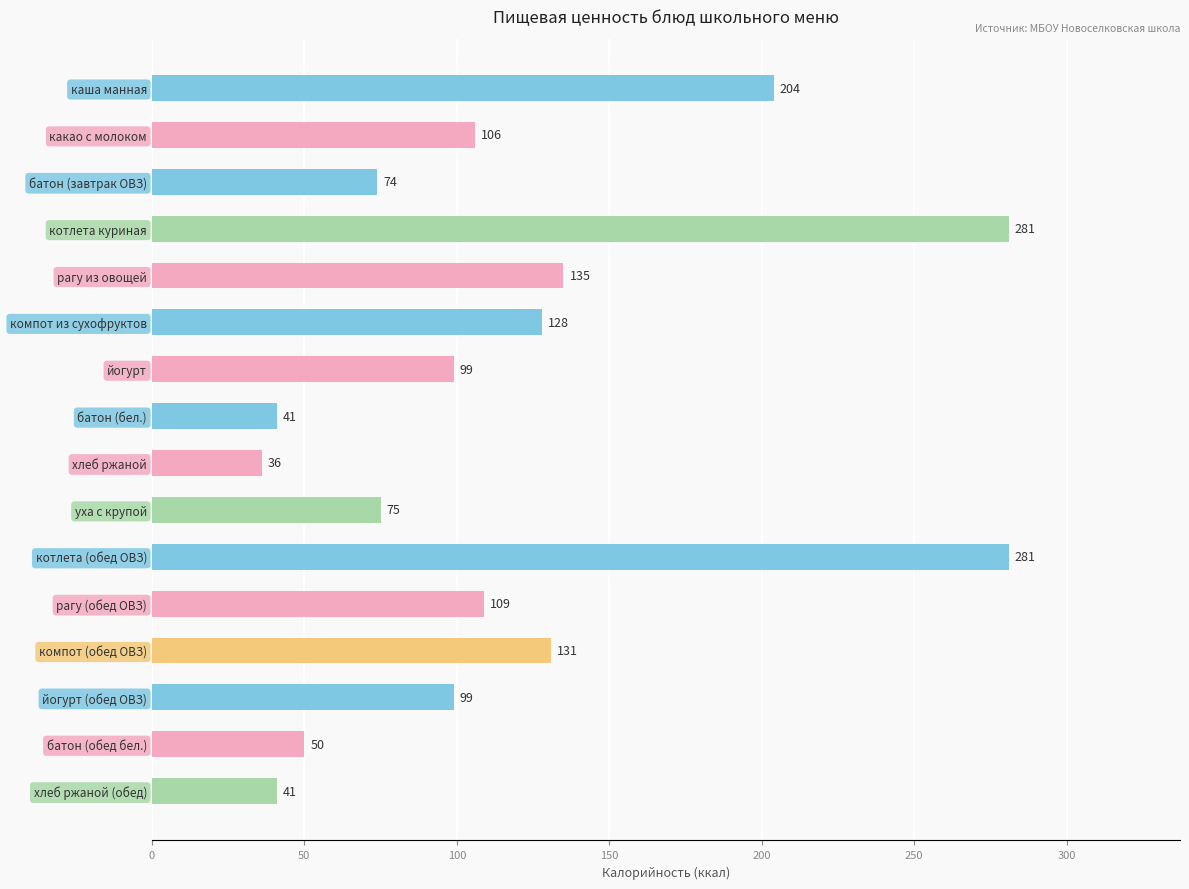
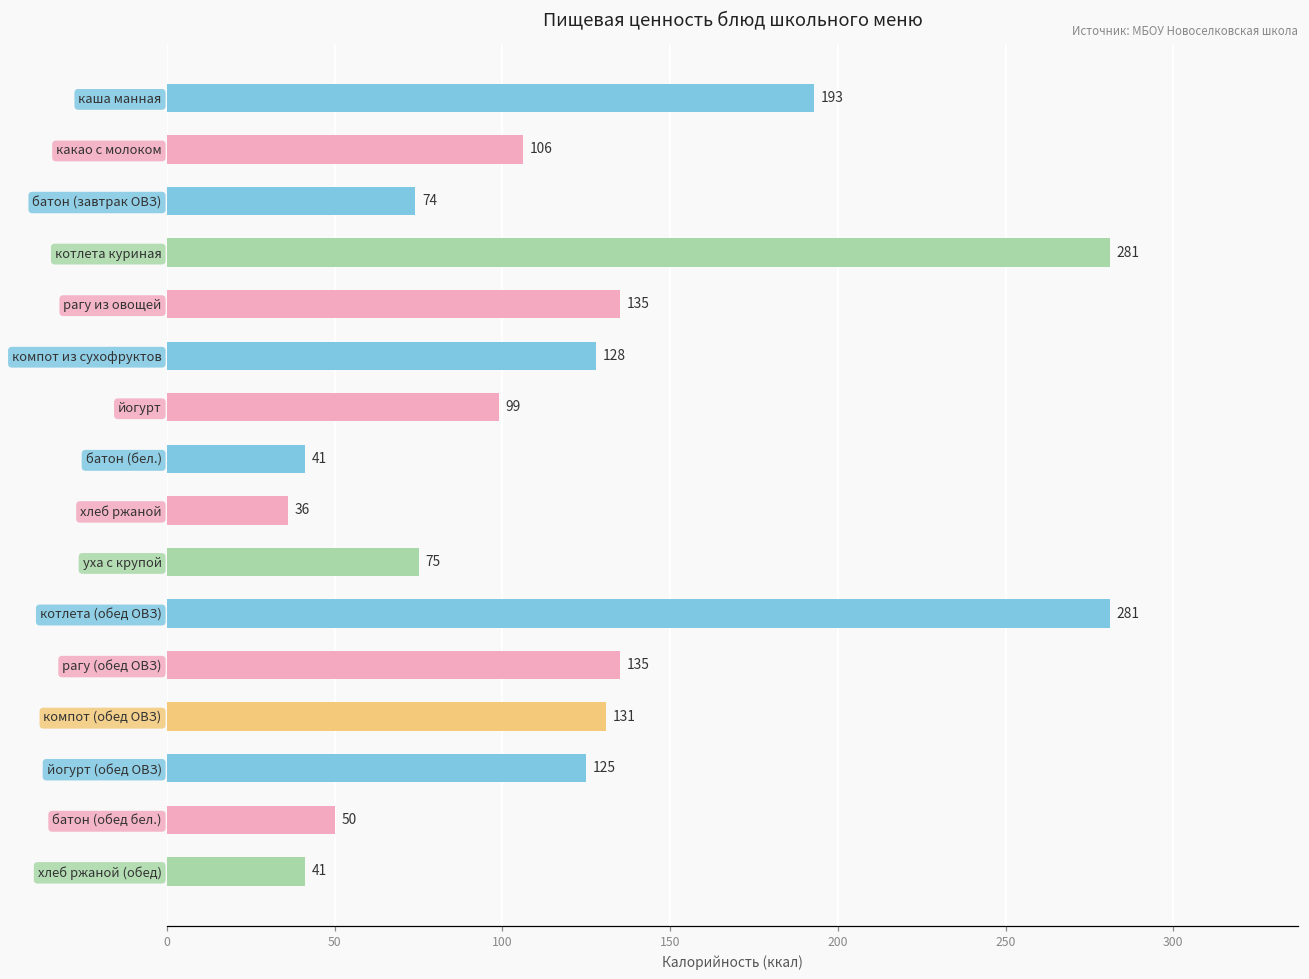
  {
-   "каша манная": 204,
+   "каша манная": 193,
    "какао с молоком": 106,
    "батон (завтрак ОВЗ)": 74,
    "котлета куриная": 281,
    "рагу из овощей": 135,
    "компот из сухофруктов": 128,
    "йогурт": 99,
    "батон (бел.)": 41,
    "хлеб ржаной": 36,
    "уха с крупой": 75,
    "котлета (обед ОВЗ)": 281,
-   "рагу (обед ОВЗ)": 109,
+   "рагу (обед ОВЗ)": 135,
    "компот (обед ОВЗ)": 131,
-   "йогурт (обед ОВЗ)": 99,
+   "йогурт (обед ОВЗ)": 125,
    "батон (обед бел.)": 50,
    "хлеб ржаной (обед)": 41
  }
